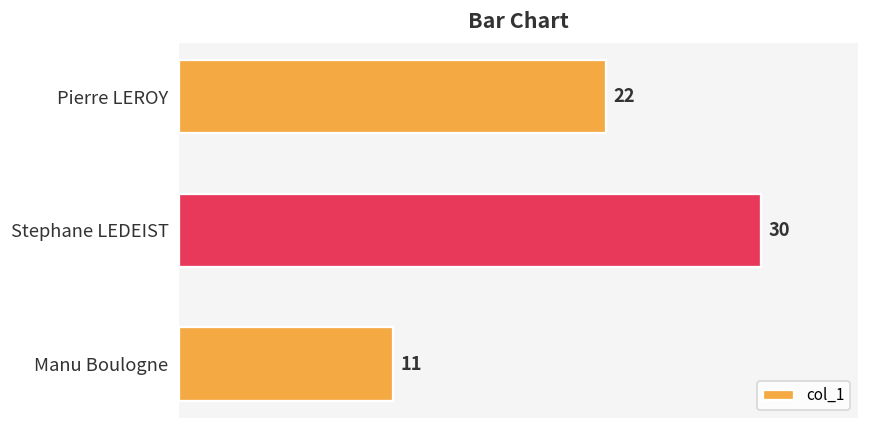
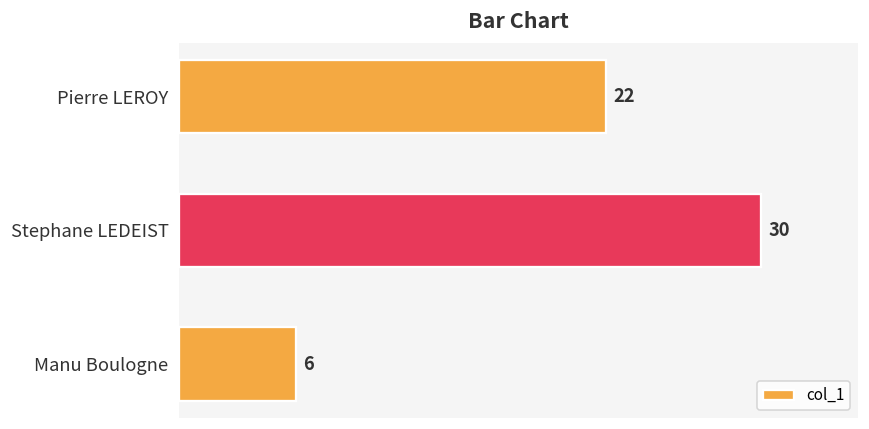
  {
    "Pierre LEROY": 22,
    "Stephane LEDEIST": 30,
-   "Manu Boulogne": 11
+   "Manu Boulogne": 6
  }
